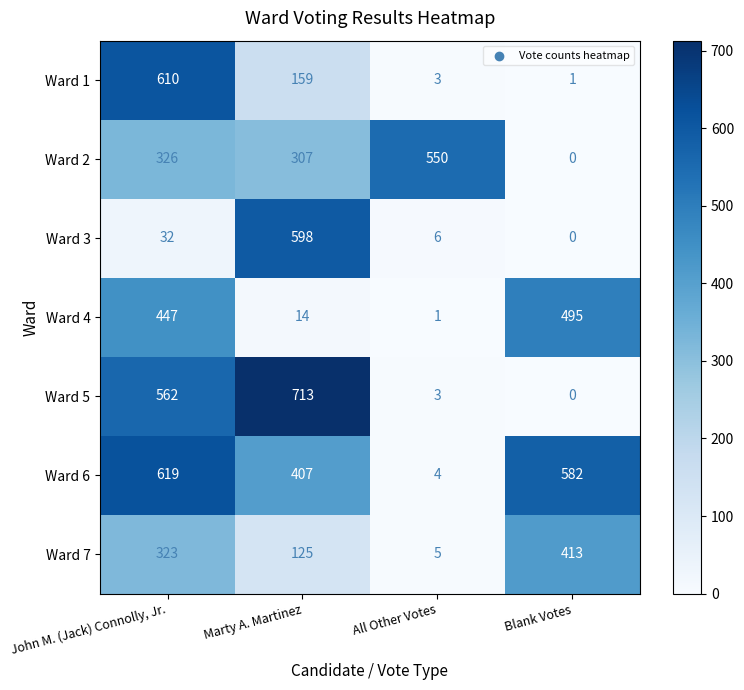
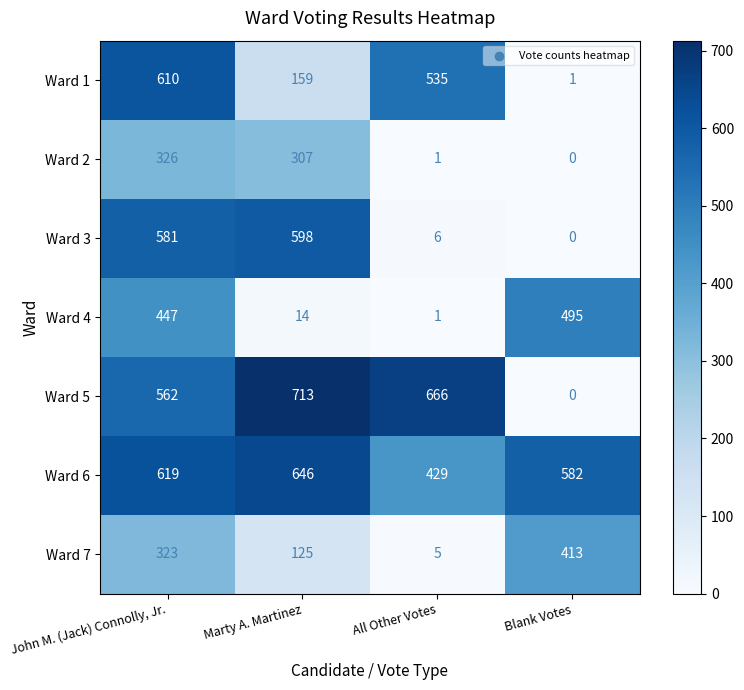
  {
    "Ward 1": {
      "John M. (Jack) Connolly, Jr.": 610,
      "Marty A. Martinez": 159,
-     "All Other Votes": 3,
+     "All Other Votes": 535,
      "Blank Votes": 1
    },
    "Ward 2": {
      "John M. (Jack) Connolly, Jr.": 326,
      "Marty A. Martinez": 307,
-     "All Other Votes": 550,
+     "All Other Votes": 1,
      "Blank Votes": 0
    },
    "Ward 3": {
-     "John M. (Jack) Connolly, Jr.": 32,
+     "John M. (Jack) Connolly, Jr.": 581,
      "Marty A. Martinez": 598,
      "All Other Votes": 6,
      "Blank Votes": 0
    },
    "Ward 4": {
      "John M. (Jack) Connolly, Jr.": 447,
      "Marty A. Martinez": 14,
      "All Other Votes": 1,
      "Blank Votes": 495
    },
    "Ward 5": {
      "John M. (Jack) Connolly, Jr.": 562,
      "Marty A. Martinez": 713,
-     "All Other Votes": 3,
+     "All Other Votes": 666,
      "Blank Votes": 0
    },
    "Ward 6": {
      "John M. (Jack) Connolly, Jr.": 619,
-     "Marty A. Martinez": 407,
-     "All Other Votes": 4,
+     "Marty A. Martinez": 646,
+     "All Other Votes": 429,
      "Blank Votes": 582
    },
    "Ward 7": {
      "John M. (Jack) Connolly, Jr.": 323,
      "Marty A. Martinez": 125,
      "All Other Votes": 5,
      "Blank Votes": 413
    }
  }
